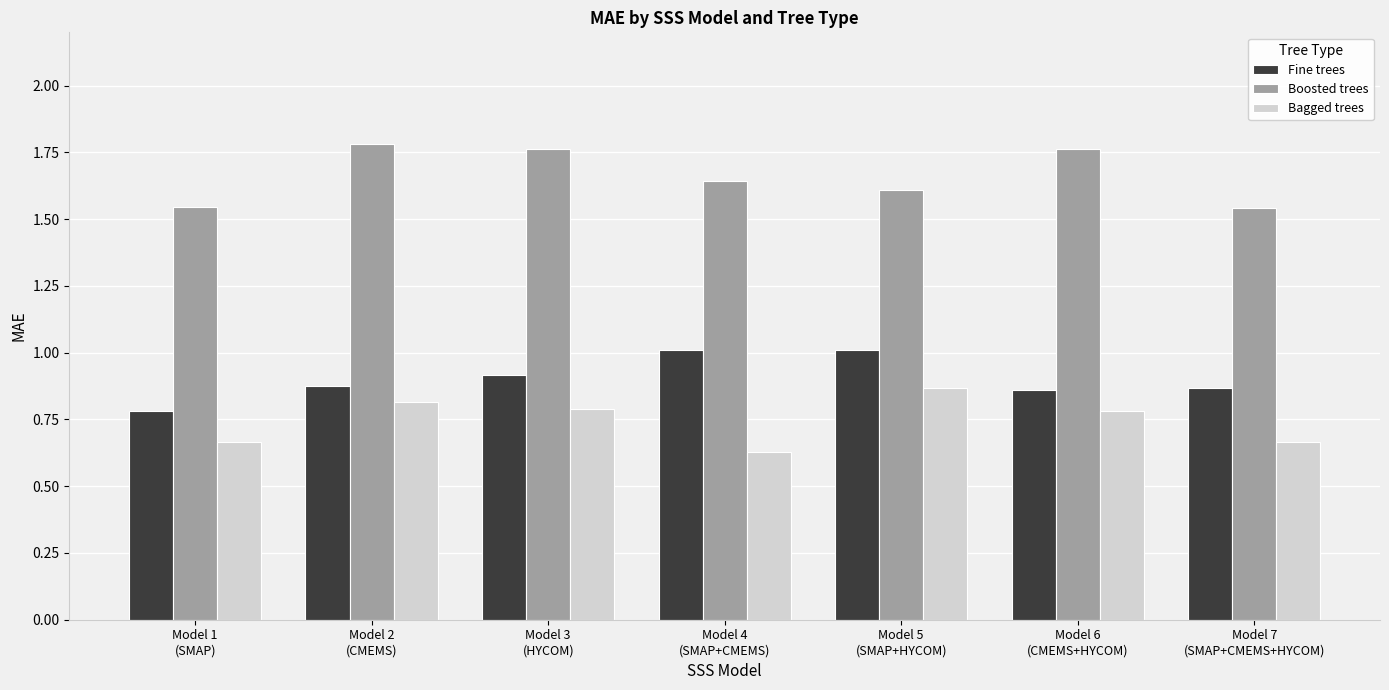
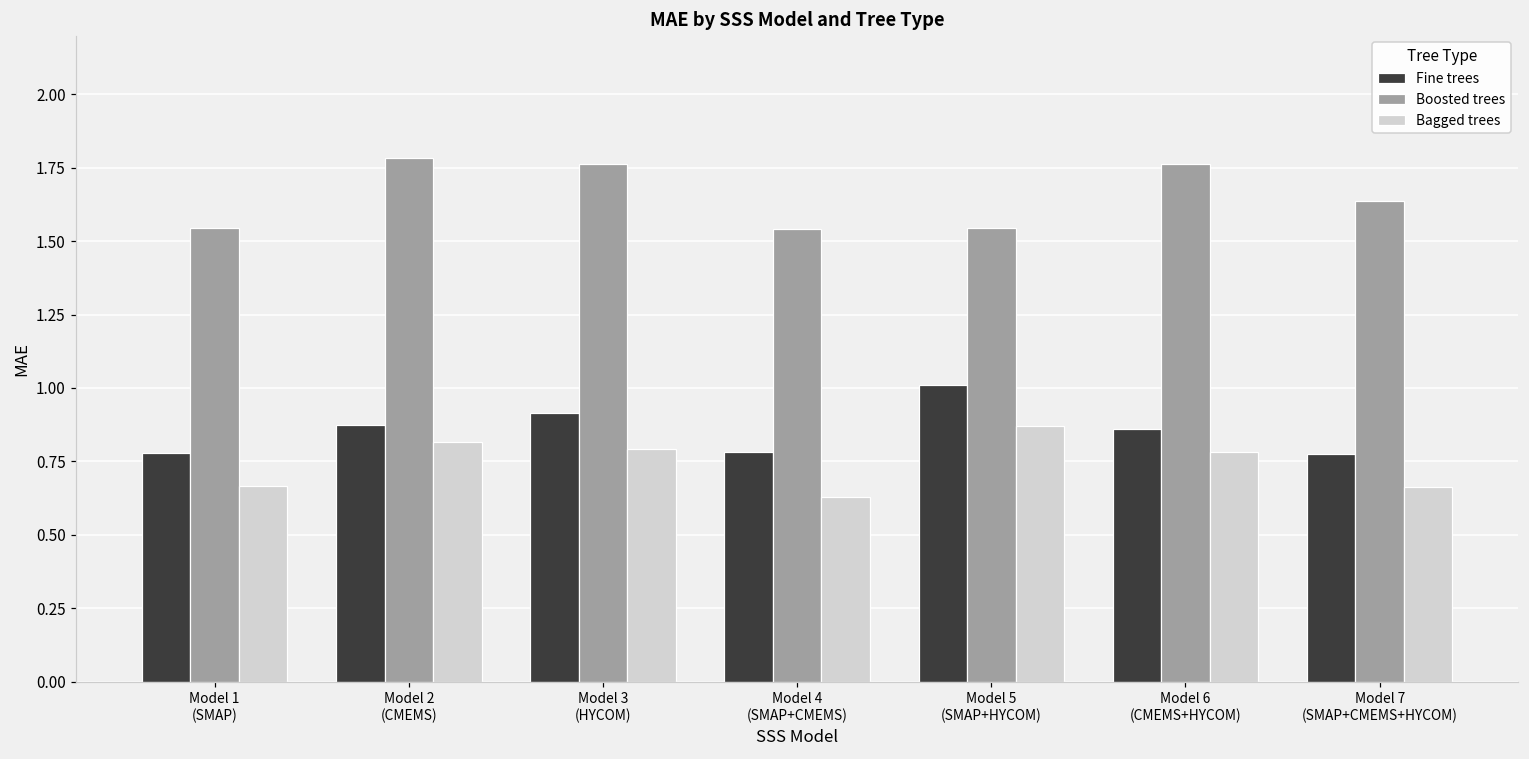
  {
    "Fine trees": {
      "Model 1 (SMAP)": 0.78,
      "Model 2 (CMEMS)": 0.87,
      "Model 3 (HYCOM)": 0.92,
-     "Model 4 (SMAP+CMEMS)": 1.01,
+     "Model 4 (SMAP+CMEMS)": 0.78,
      "Model 5 (SMAP+HYCOM)": 1.01,
      "Model 6 (CMEMS+HYCOM)": 0.86,
-     "Model 7 (SMAP+CMEMS+HYCOM)": 0.87
+     "Model 7 (SMAP+CMEMS+HYCOM)": 0.77
    },
    "Boosted trees": {
      "Model 1 (SMAP)": 1.55,
      "Model 2 (CMEMS)": 1.78,
      "Model 3 (HYCOM)": 1.76,
-     "Model 4 (SMAP+CMEMS)": 1.64,
-     "Model 5 (SMAP+HYCOM)": 1.61,
+     "Model 4 (SMAP+CMEMS)": 1.54,
+     "Model 5 (SMAP+HYCOM)": 1.54,
      "Model 6 (CMEMS+HYCOM)": 1.76,
-     "Model 7 (SMAP+CMEMS+HYCOM)": 1.54
+     "Model 7 (SMAP+CMEMS+HYCOM)": 1.64
    },
    "Bagged trees": {
      "Model 1 (SMAP)": 0.67,
      "Model 2 (CMEMS)": 0.82,
      "Model 3 (HYCOM)": 0.79,
      "Model 4 (SMAP+CMEMS)": 0.63,
      "Model 5 (SMAP+HYCOM)": 0.87,
      "Model 6 (CMEMS+HYCOM)": 0.78,
      "Model 7 (SMAP+CMEMS+HYCOM)": 0.66
    }
  }
